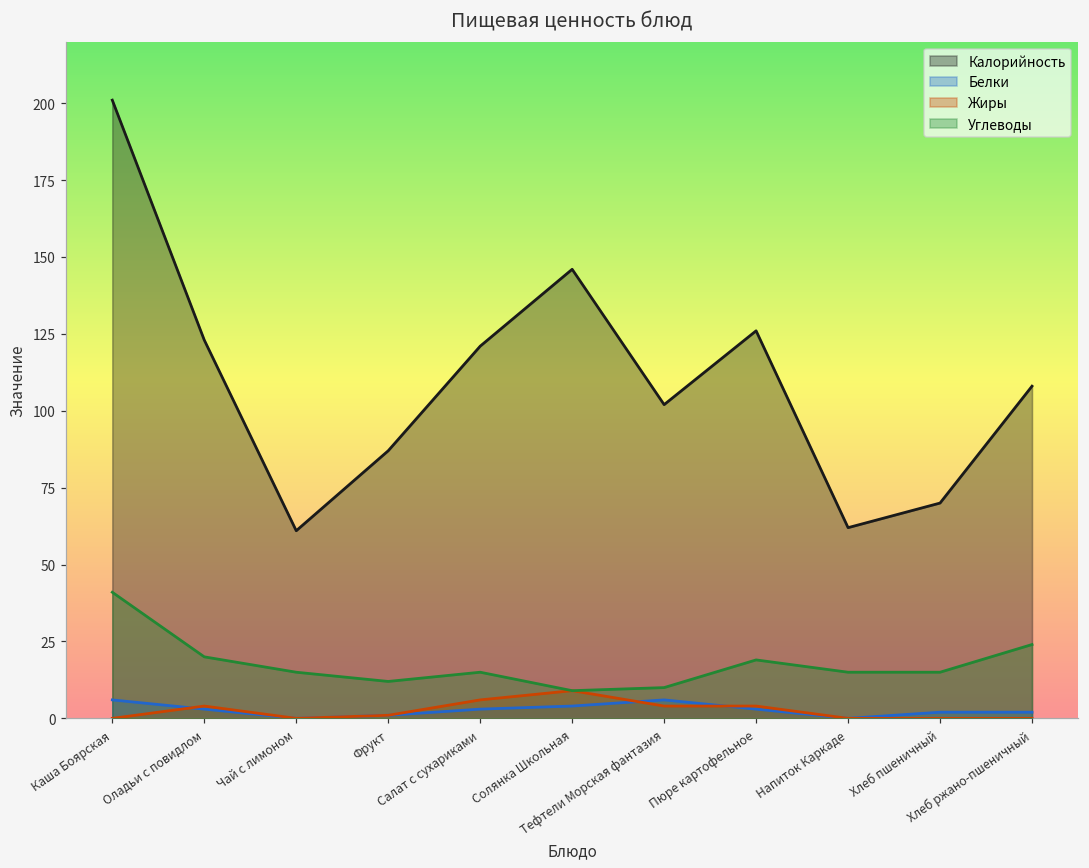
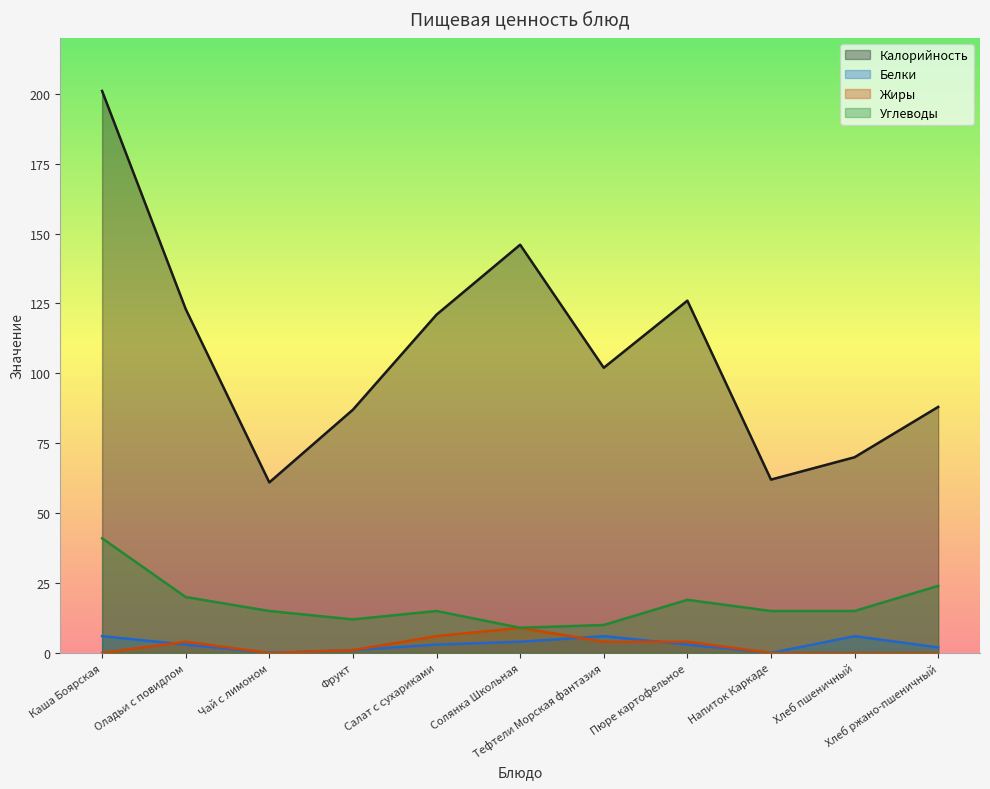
  {
    "Калорийность": {
      "Каша Боярская": 201,
      "Оладьи с повидлом": 123,
      "Чай с лимоном": 61,
      "Фрукт": 87,
      "Салат с сухариками": 121,
      "Солянка Школьная": 146,
      "Тефтели Морская фантазия": 102,
      "Пюре картофельное": 126,
      "Напиток Каркаде": 62,
      "Хлеб пшеничный": 70,
-     "Хлеб ржано-пшеничный": 108
+     "Хлеб ржано-пшеничный": 88
    },
    "Белки": {
      "Каша Боярская": 6,
      "Оладьи с повидлом": 3,
      "Салат с сухариками": 3,
      "Солянка Школьная": 4,
      "Тефтели Морская фантазия": 6,
      "Пюре картофельное": 3,
-     "Хлеб пшеничный": 2,
+     "Хлеб пшеничный": 6,
      "Хлеб ржано-пшеничный": 2
    },
    "Жиры": {
      "Каша Боярская": 0,
      "Оладьи с повидлом": 4,
      "Салат с сухариками": 6,
      "Тефтели Морская фантазия": 4,
      "Пюре картофельное": 4,
      "Хлеб пшеничный": 0,
      "Хлеб ржано-пшеничный": 0
    },
    "Углеводы": {
      "Каша Боярская": 41,
      "Оладьи с повидлом": 20,
      "Чай с лимоном": 15,
      "Фрукт": 12,
      "Салат с сухариками": 15,
      "Тефтели Морская фантазия": 10,
      "Пюре картофельное": 19,
      "Напиток Каркаде": 15,
      "Хлеб пшеничный": 15,
      "Хлеб ржано-пшеничный": 24
    }
  }
